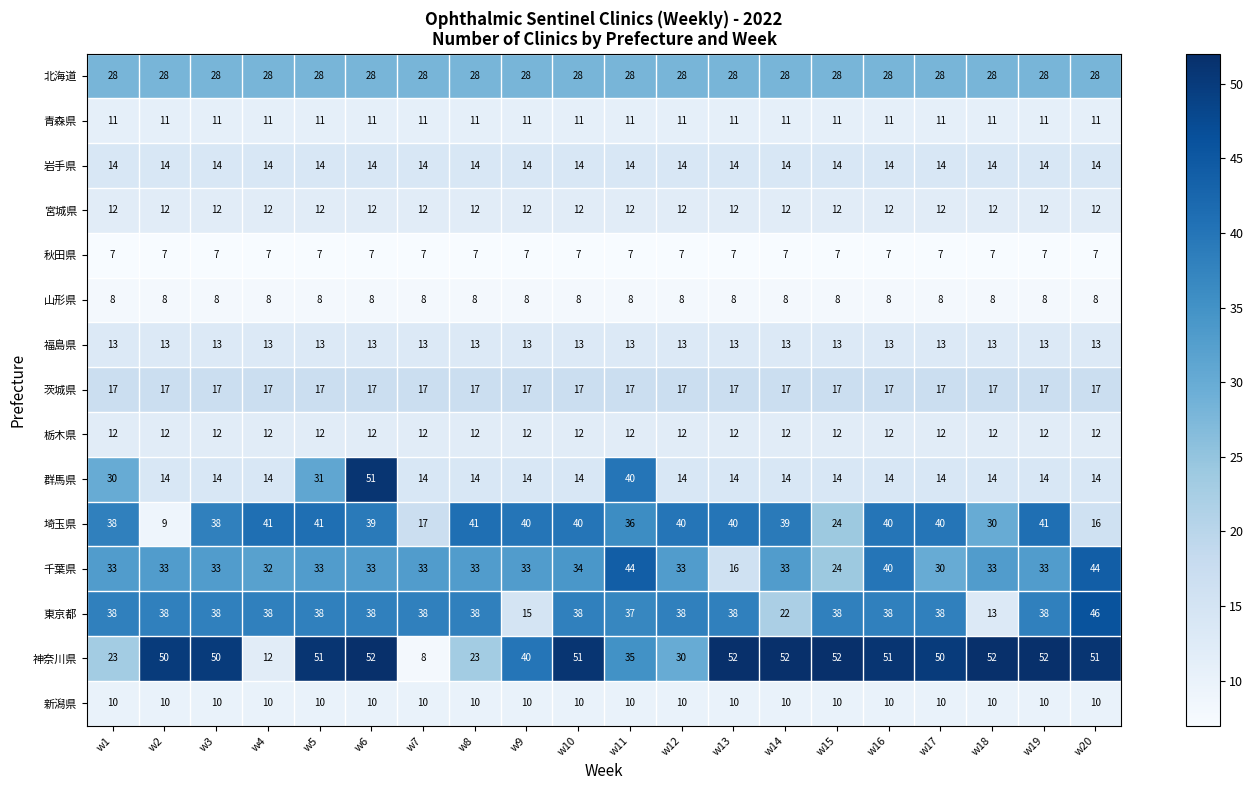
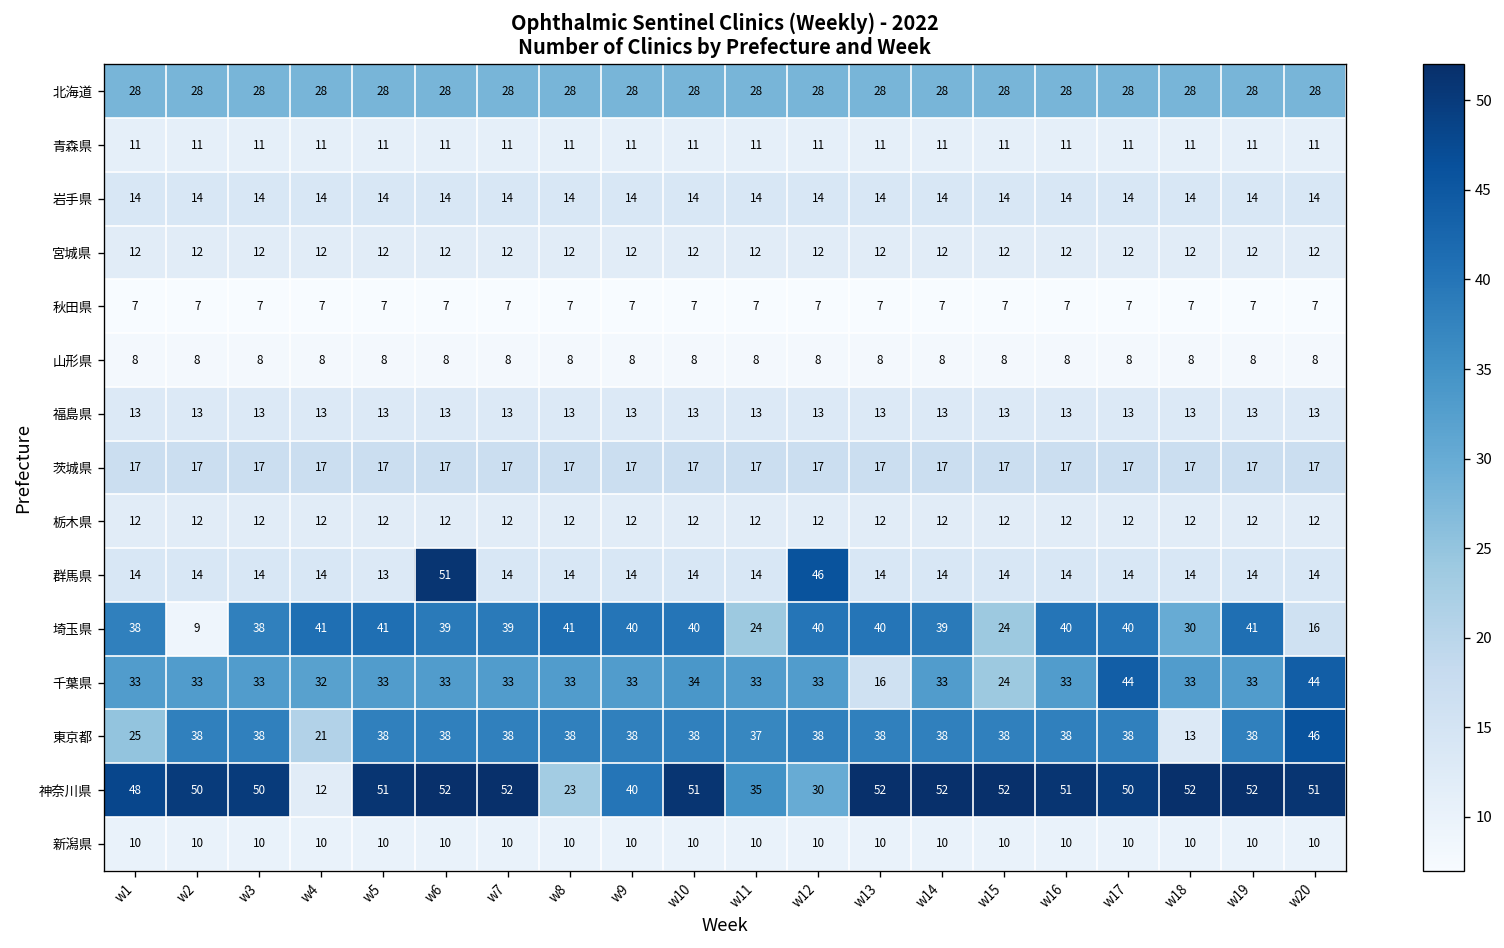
  {
    "群馬県": {
-     "w1": 30,
+     "w1": 14,
      "w2": 14,
      "w3": 14,
      "w4": 14,
-     "w5": 31,
+     "w5": 13,
      "w6": 51,
      "w7": 14,
      "w8": 14,
      "w9": 14,
      "w10": 14,
-     "w11": 40,
-     "w12": 14,
+     "w11": 14,
+     "w12": 46,
      "w13": 14,
      "w14": 14,
      "w15": 14,
      "w16": 14,
      "w17": 14,
      "w18": 14,
      "w19": 14,
      "w20": 14
    },
    "埼玉県": {
      "w1": 38,
      "w2": 9,
      "w3": 38,
      "w4": 41,
      "w5": 41,
      "w6": 39,
-     "w7": 17,
+     "w7": 39,
      "w8": 41,
      "w9": 40,
      "w10": 40,
-     "w11": 36,
+     "w11": 24,
      "w12": 40,
      "w13": 40,
      "w14": 39,
      "w15": 24,
      "w16": 40,
      "w17": 40,
      "w18": 30,
      "w19": 41,
      "w20": 16
    },
    "千葉県": {
      "w1": 33,
      "w2": 33,
      "w3": 33,
      "w4": 32,
      "w5": 33,
      "w6": 33,
      "w7": 33,
      "w8": 33,
      "w9": 33,
      "w10": 34,
-     "w11": 44,
+     "w11": 33,
      "w12": 33,
      "w13": 16,
      "w14": 33,
      "w15": 24,
-     "w16": 40,
-     "w17": 30,
+     "w16": 33,
+     "w17": 44,
      "w18": 33,
      "w19": 33,
      "w20": 44
    },
    "東京都": {
-     "w1": 38,
+     "w1": 25,
      "w2": 38,
      "w3": 38,
-     "w4": 38,
+     "w4": 21,
      "w5": 38,
      "w6": 38,
      "w7": 38,
      "w8": 38,
-     "w9": 15,
+     "w9": 38,
      "w10": 38,
      "w11": 37,
      "w12": 38,
      "w13": 38,
-     "w14": 22,
+     "w14": 38,
      "w15": 38,
      "w16": 38,
      "w17": 38,
      "w18": 13,
      "w19": 38,
      "w20": 46
    },
    "神奈川県": {
-     "w1": 23,
+     "w1": 48,
      "w2": 50,
      "w3": 50,
      "w4": 12,
      "w5": 51,
      "w6": 52,
-     "w7": 8,
+     "w7": 52,
      "w8": 23,
      "w9": 40,
      "w10": 51,
      "w11": 35,
      "w12": 30,
      "w13": 52,
      "w14": 52,
      "w15": 52,
      "w16": 51,
      "w17": 50,
      "w18": 52,
      "w19": 52,
      "w20": 51
    }
  }
